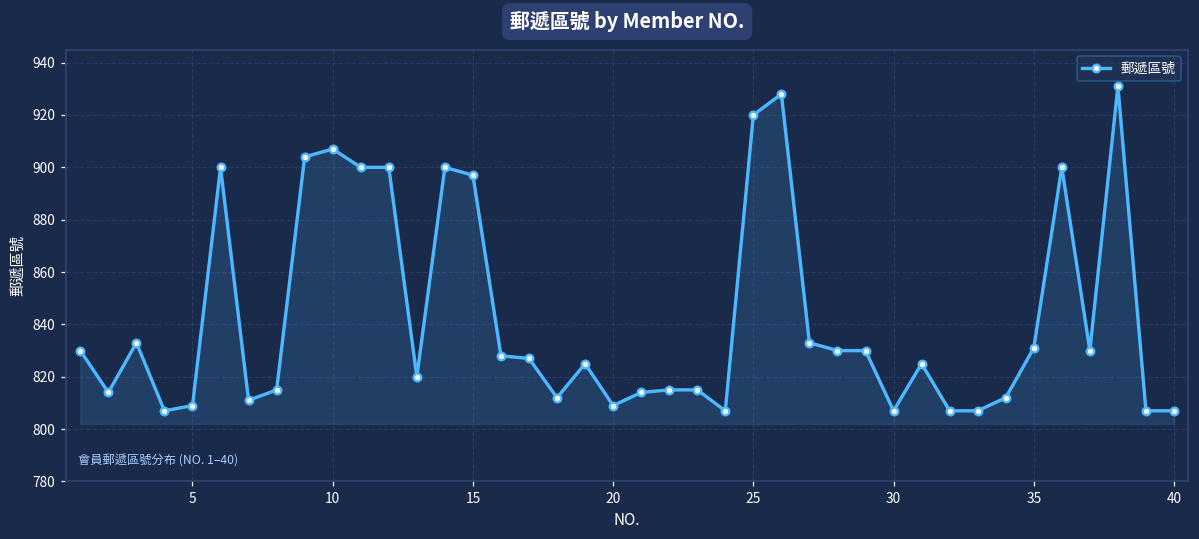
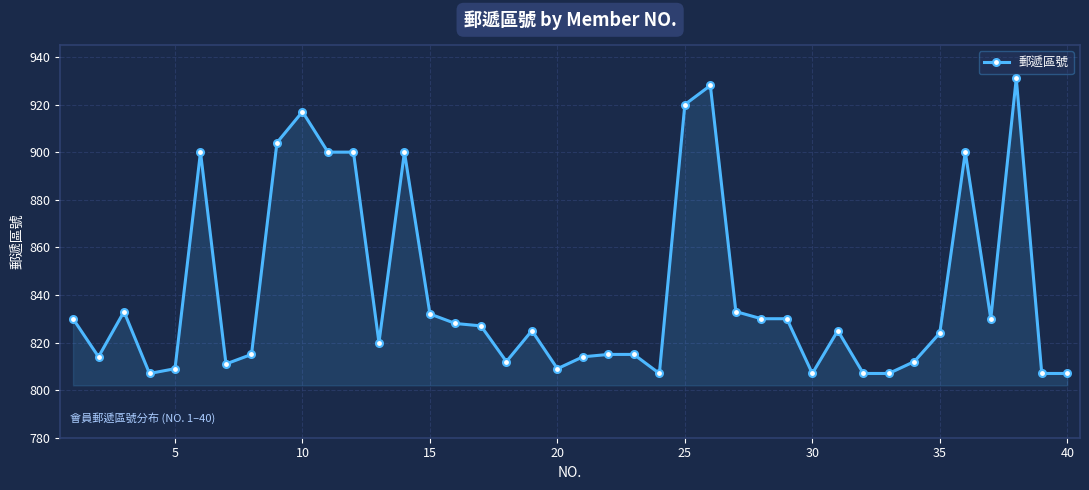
  {
    "5": 809,
-   "10": 907,
-   "15": 897,
+   "10": 917,
+   "15": 832,
    "20": 809,
    "25": 920,
    "30": 807,
-   "35": 831,
+   "35": 824,
    "40": 807
  }
